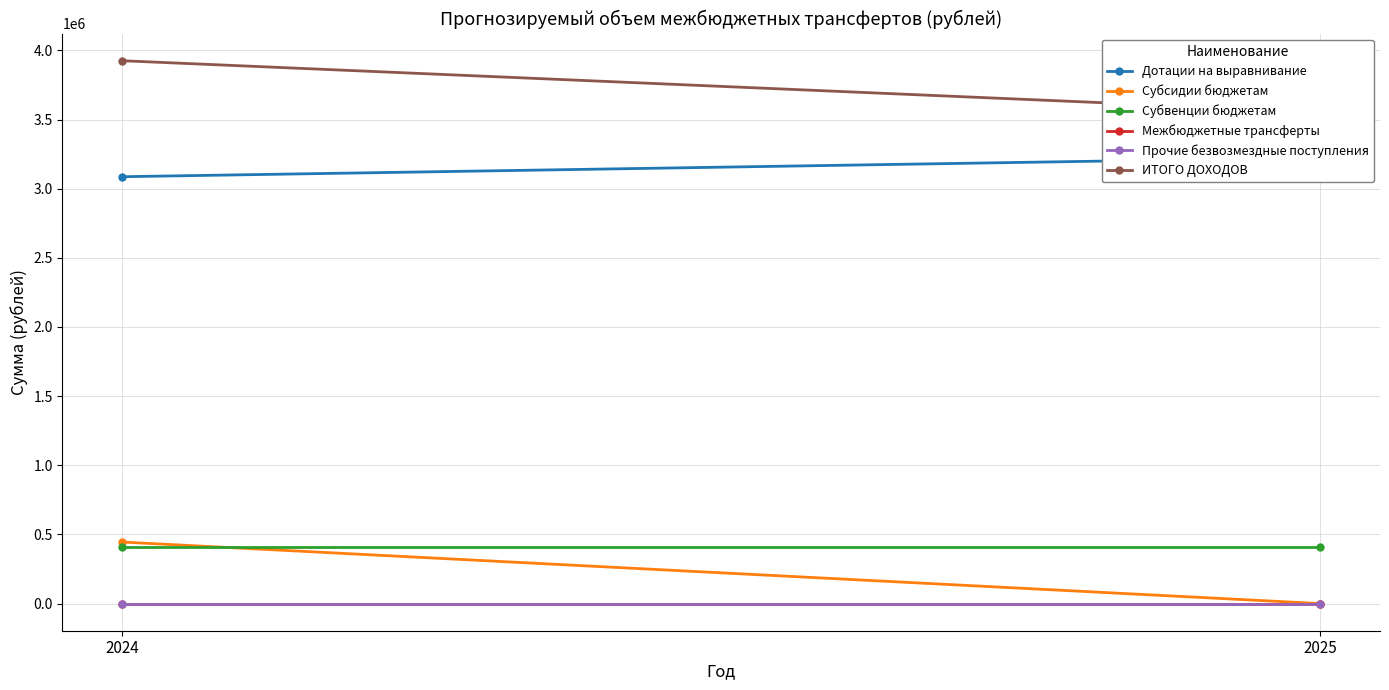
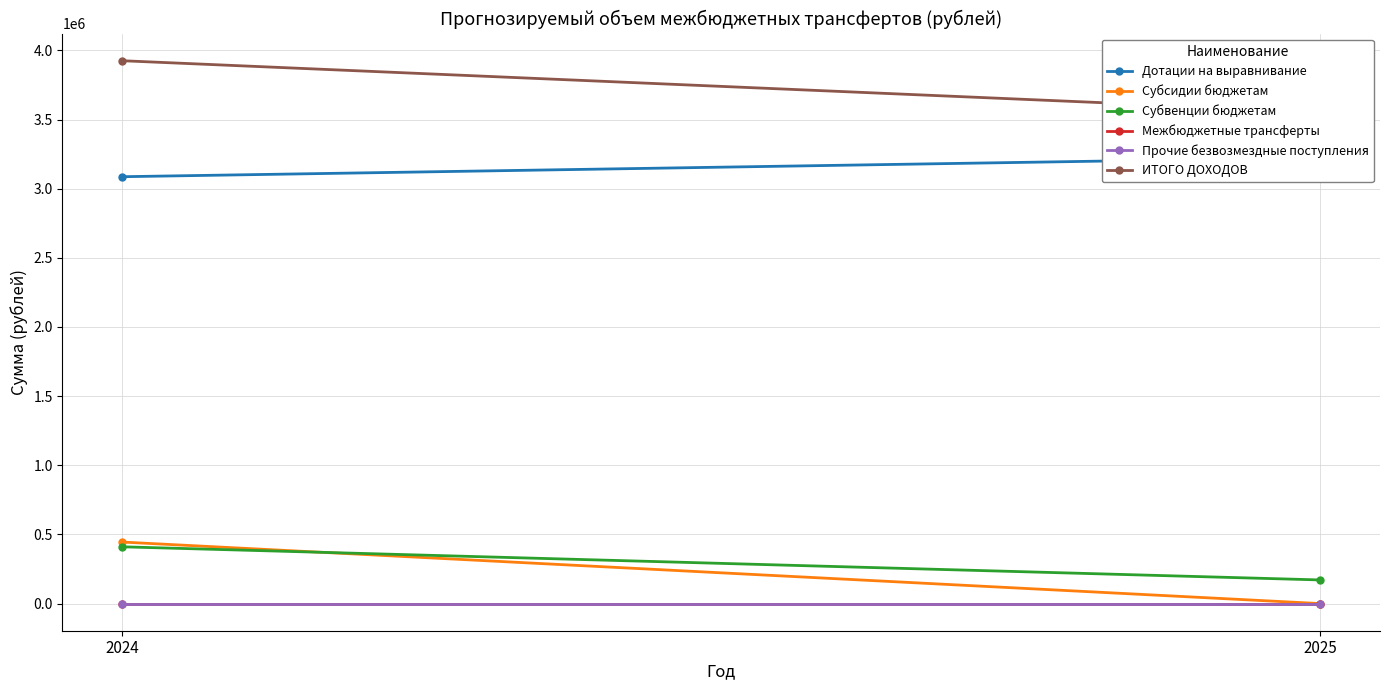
  {
    "Дотации на выравнивание": {
      "2024": 3090000
    },
    "Субсидии бюджетам": {
      "2024": 440000
    },
    "Субвенции бюджетам": {
      "2024": 410000,
-     "2025": 410000
+     "2025": 170000
    },
    "Прочие безвозмездные поступления": {
      "2024": 0
    },
    "ИТОГО ДОХОДОВ": {
      "2024": 3930000
    }
  }
